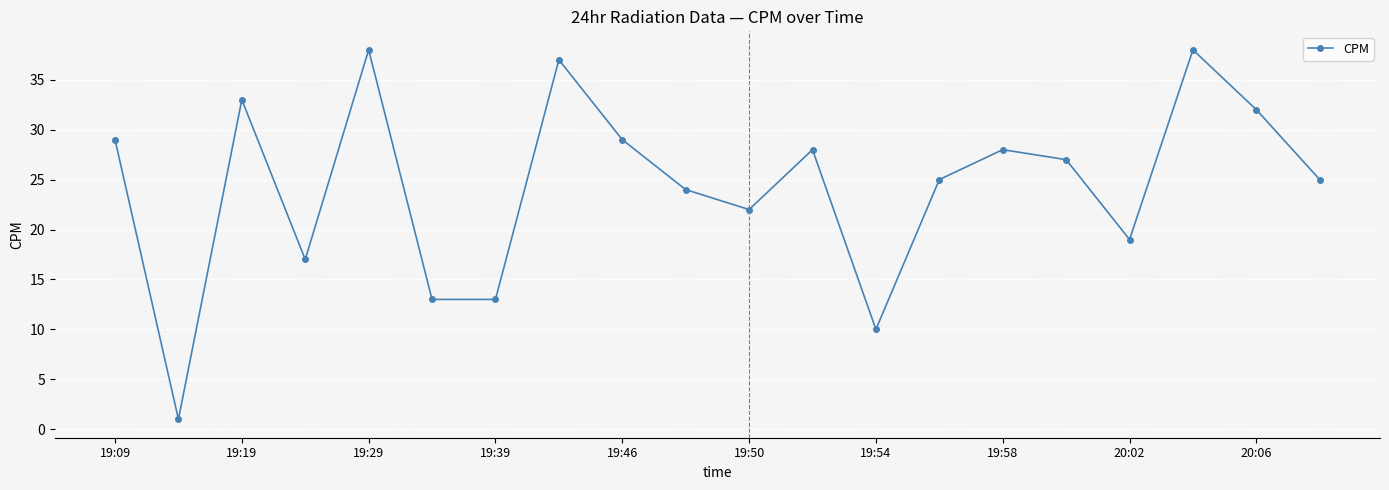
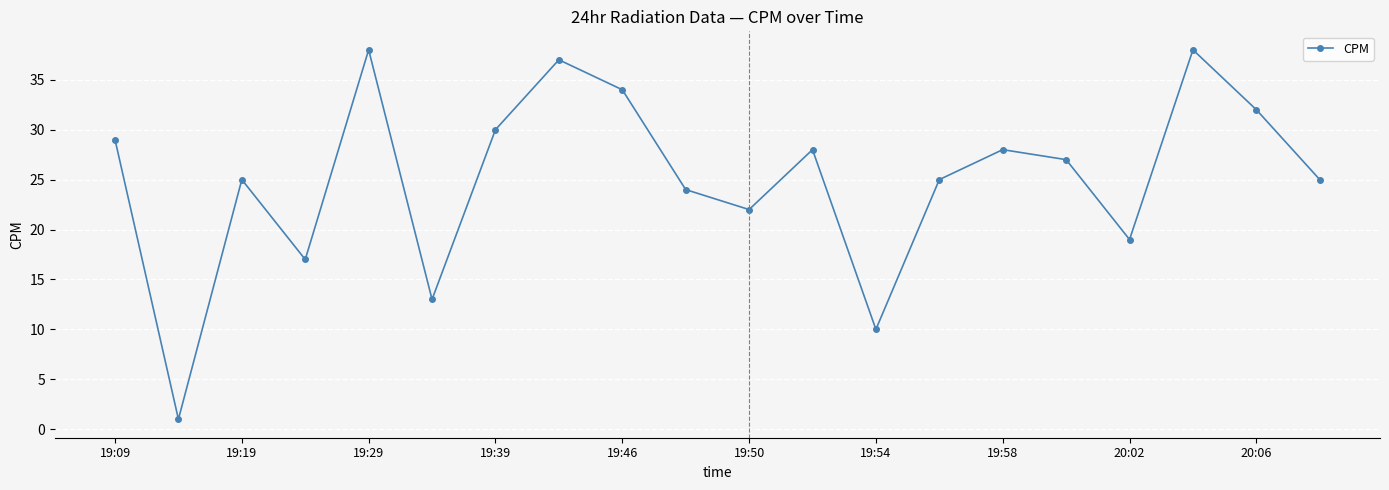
  {
    "19:09": 29,
-   "19:19": 33,
+   "19:19": 25,
    "19:29": 38,
-   "19:39": 13,
-   "19:46": 29,
+   "19:39": 30,
+   "19:46": 34,
    "19:50": 22,
    "19:54": 10,
    "19:58": 28,
    "20:02": 19,
    "20:06": 32
  }
